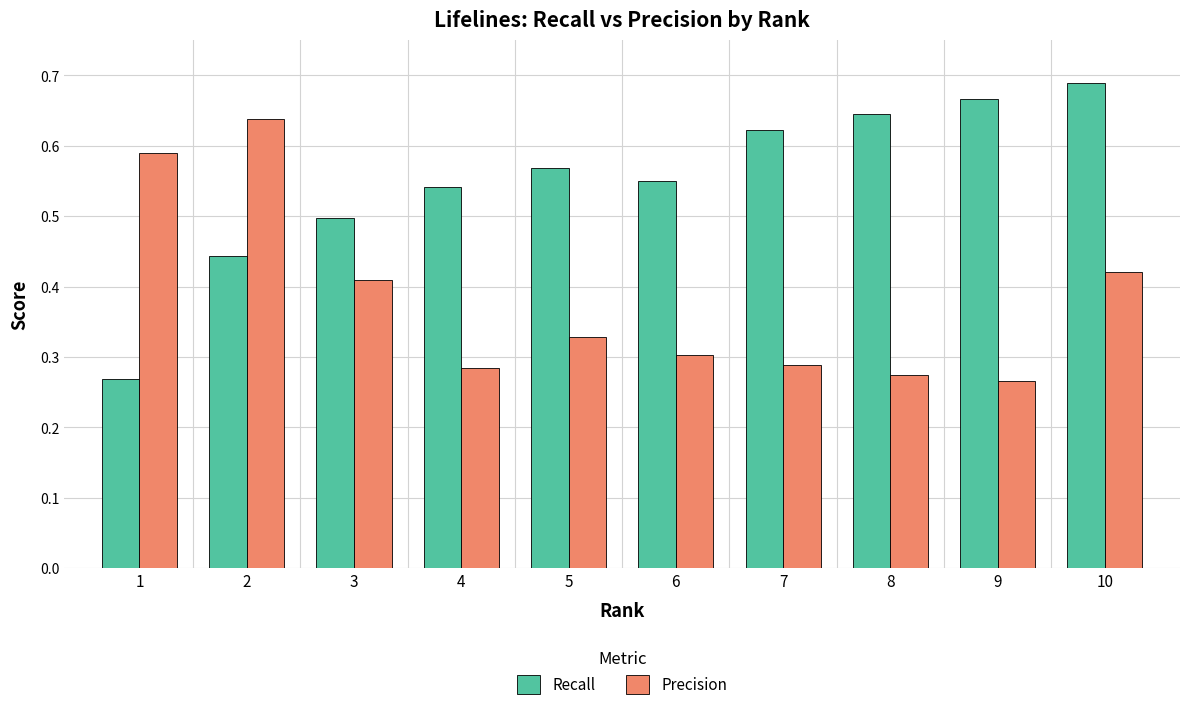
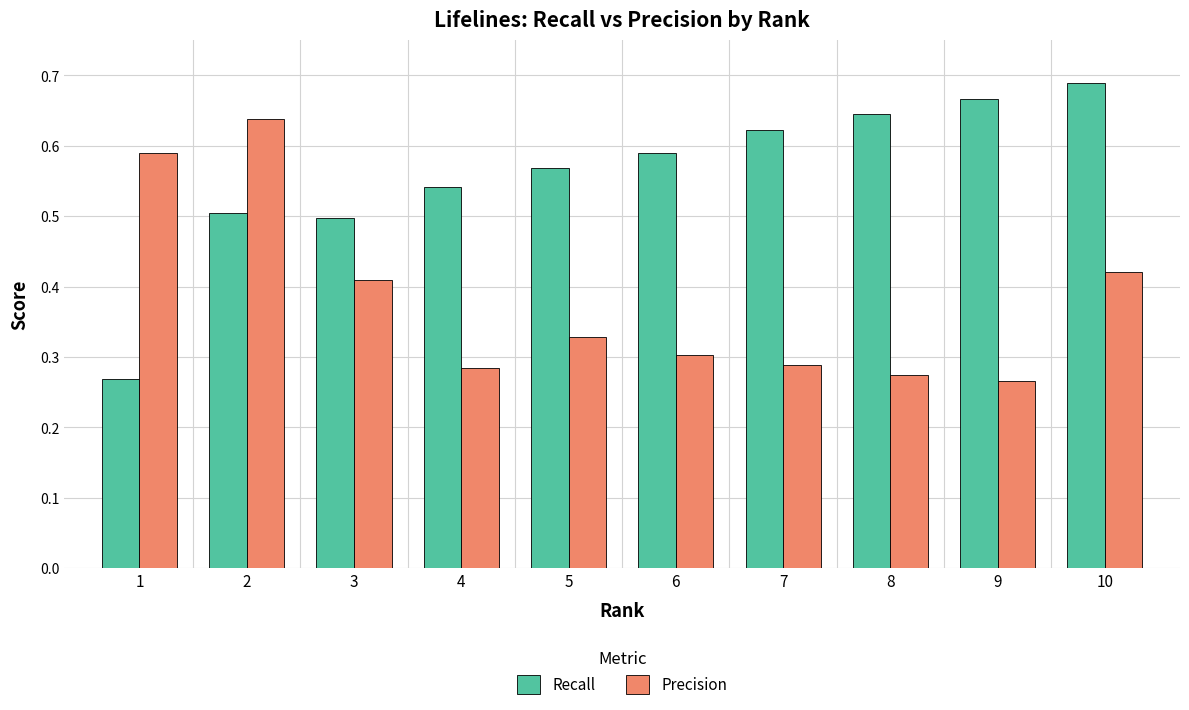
  {
    "Recall": {
      "1": 0.27,
-     "2": 0.44,
+     "2": 0.51,
      "3": 0.50,
      "4": 0.54,
      "5": 0.57,
-     "6": 0.55,
+     "6": 0.59,
      "7": 0.62,
      "8": 0.65,
      "9": 0.67,
      "10": 0.69
    },
    "Precision": {
      "1": 0.59,
      "2": 0.64,
      "3": 0.41,
      "4": 0.29,
      "5": 0.33,
      "6": 0.30,
      "7": 0.29,
      "8": 0.27,
      "9": 0.27,
      "10": 0.42
    }
  }
